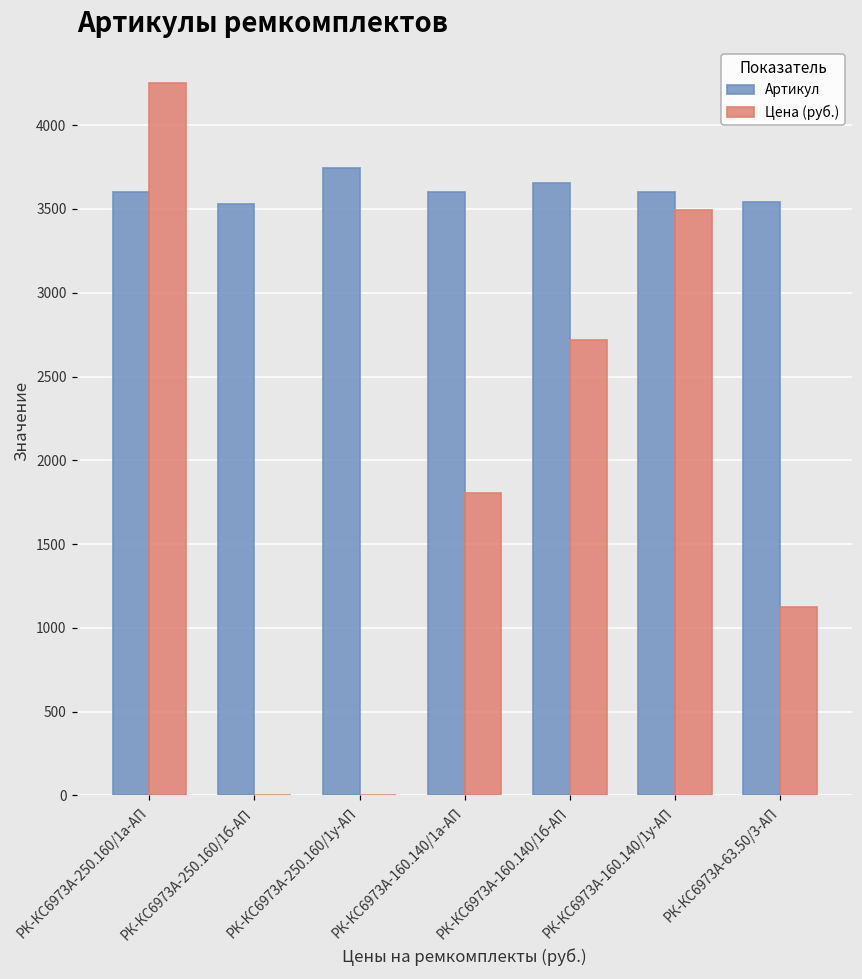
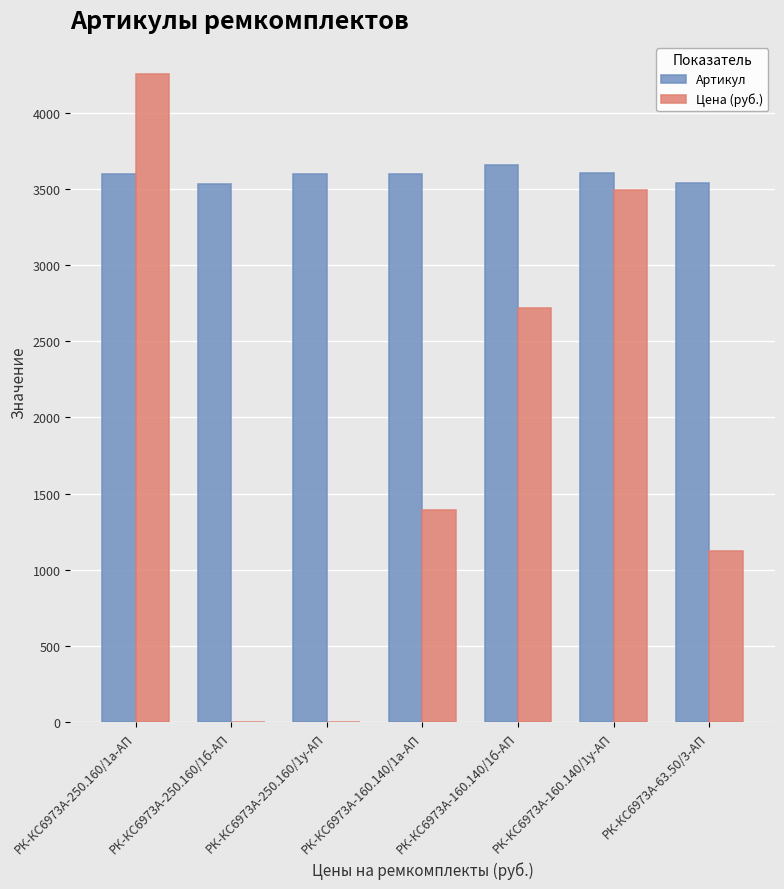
  {
    "Артикул": {
      "РК-КС6973А-250.160/1а-АП": 3600,
      "РК-КС6973А-250.160/1б-АП": 3530,
-     "РК-КС6973А-250.160/1у-АП": 3740,
+     "РК-КС6973А-250.160/1у-АП": 3600,
      "РК-КС6973А-160.140/1а-АП": 3600,
      "РК-КС6973А-160.140/1б-АП": 3660,
      "РК-КС6973А-160.140/1у-АП": 3600,
      "РК-КС6973А-63.50/3-АП": 3540
    },
    "Цена (руб.)": {
      "РК-КС6973А-250.160/1а-АП": 4250,
      "РК-КС6973А-250.160/1б-АП": 0,
-     "РК-КС6973А-160.140/1а-АП": 1810,
+     "РК-КС6973А-160.140/1а-АП": 1390,
      "РК-КС6973А-160.140/1б-АП": 2720,
      "РК-КС6973А-160.140/1у-АП": 3490,
      "РК-КС6973А-63.50/3-АП": 1120
    }
  }
